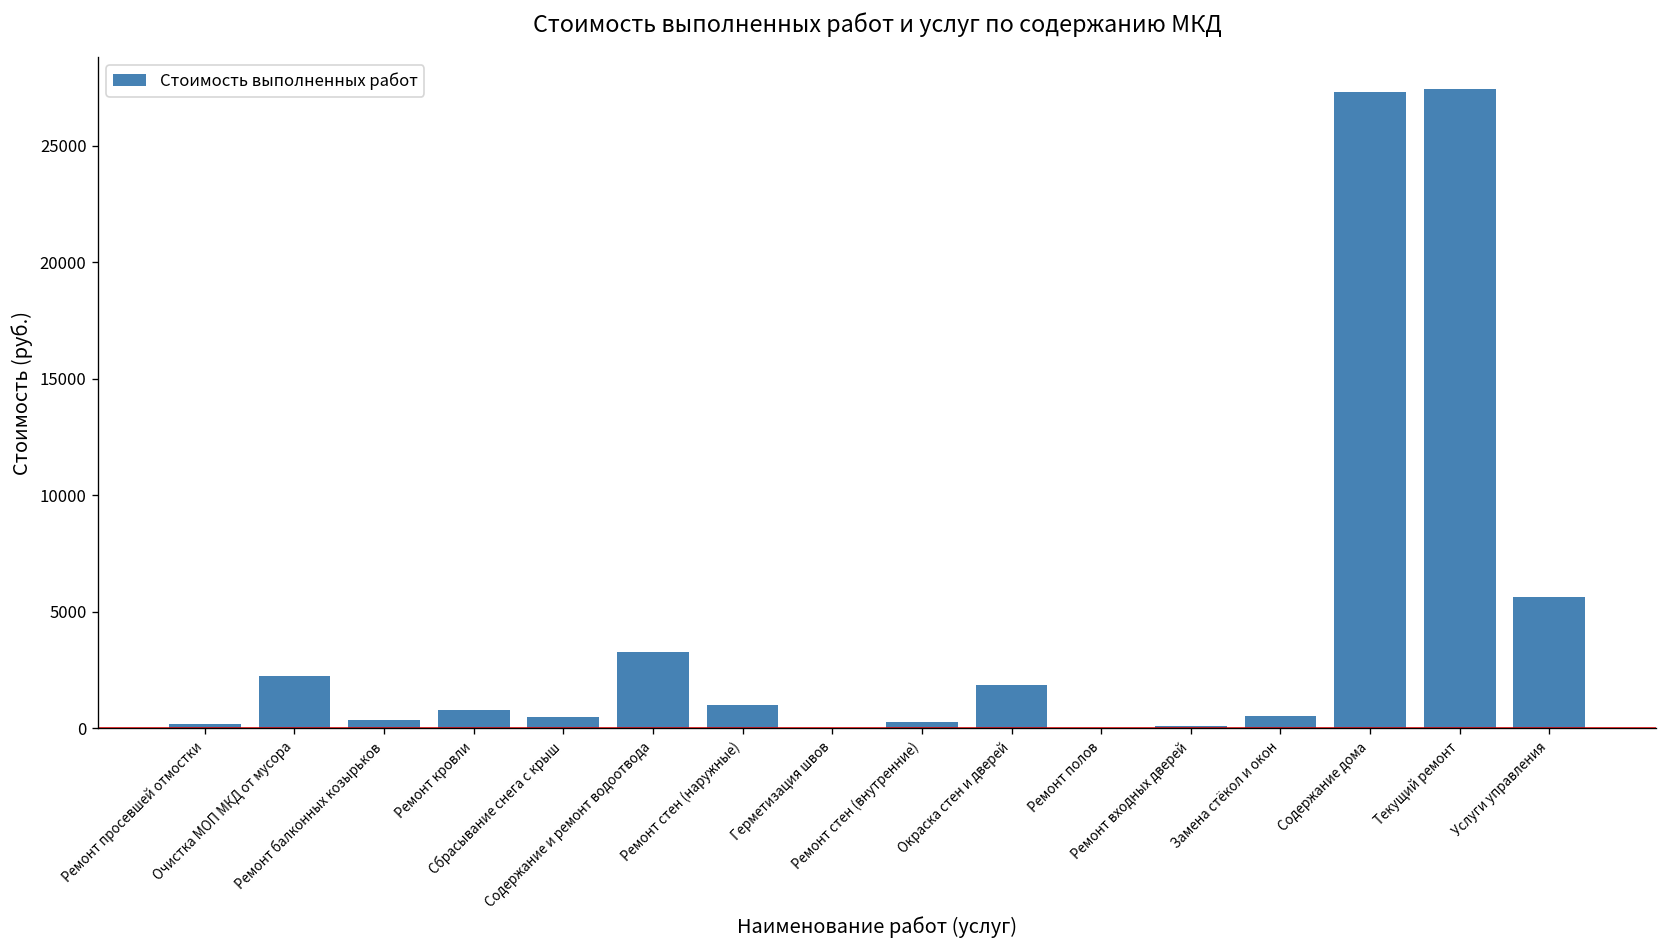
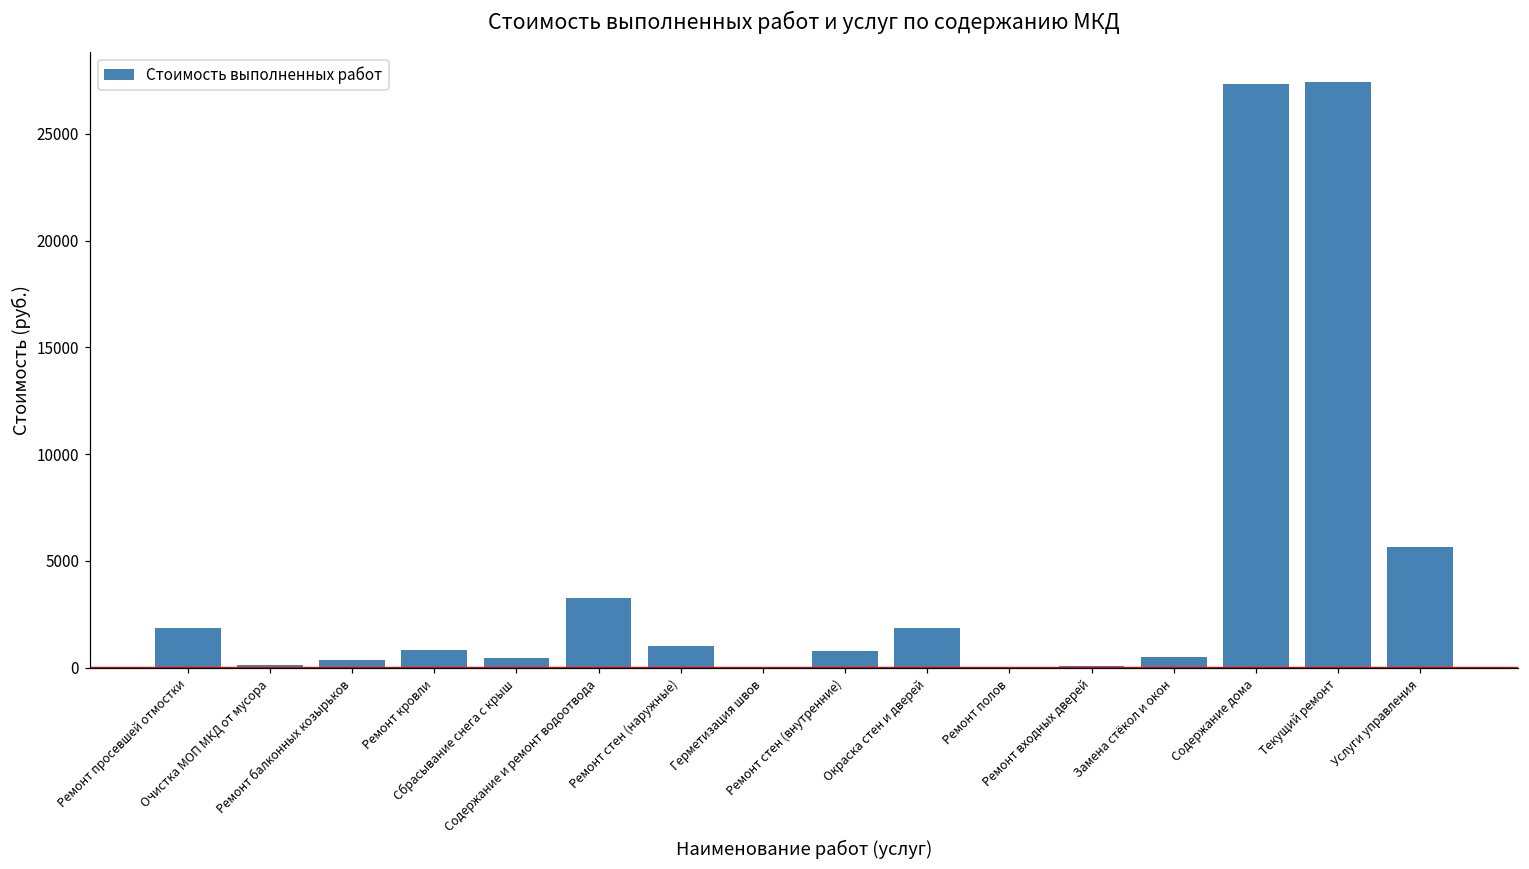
  {
-   "Ремонт просевшей отмостки": 200,
-   "Очистка МОП МКД от мусора": 2300,
+   "Ремонт просевшей отмостки": 1900,
+   "Очистка МОП МКД от мусора": 100,
    "Ремонт балконных козырьков": 400,
    "Ремонт кровли": 800,
    "Сбрасывание снега с крыш": 500,
    "Содержание и ремонт водоотвода": 3300,
    "Ремонт стен (наружные)": 1000,
-   "Ремонт стен (внутренние)": 300,
+   "Ремонт стен (внутренние)": 800,
    "Окраска стен и дверей": 1900,
    "Замена стёкол и окон": 500,
    "Содержание дома": 27300,
    "Текущий ремонт": 27400,
    "Услуги управления": 5600
  }
